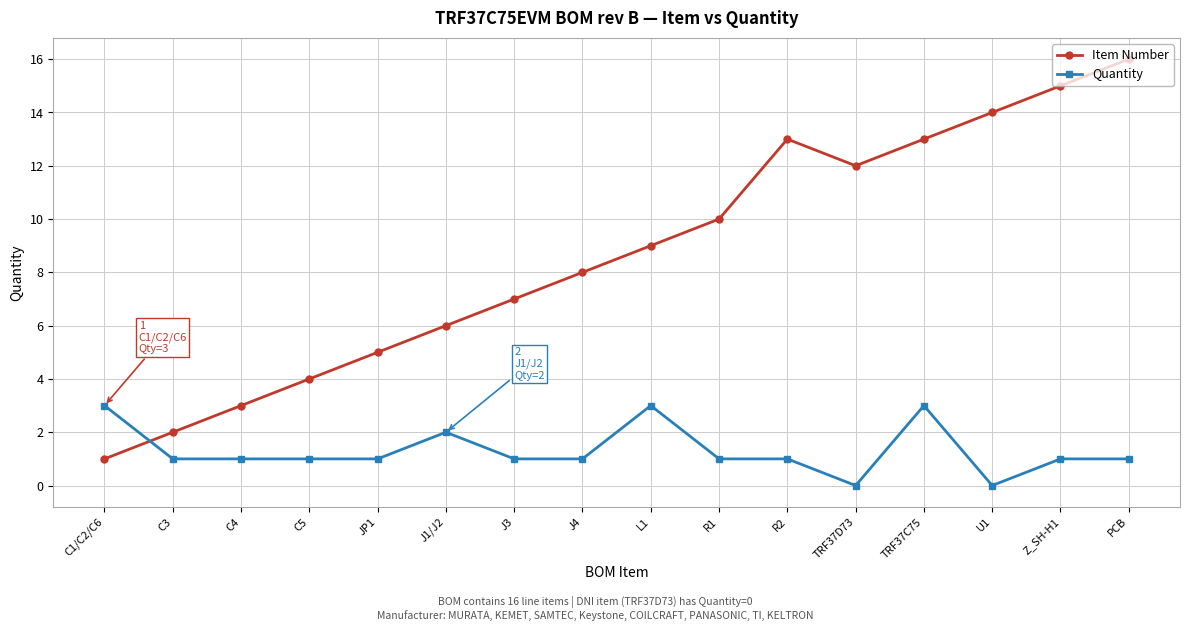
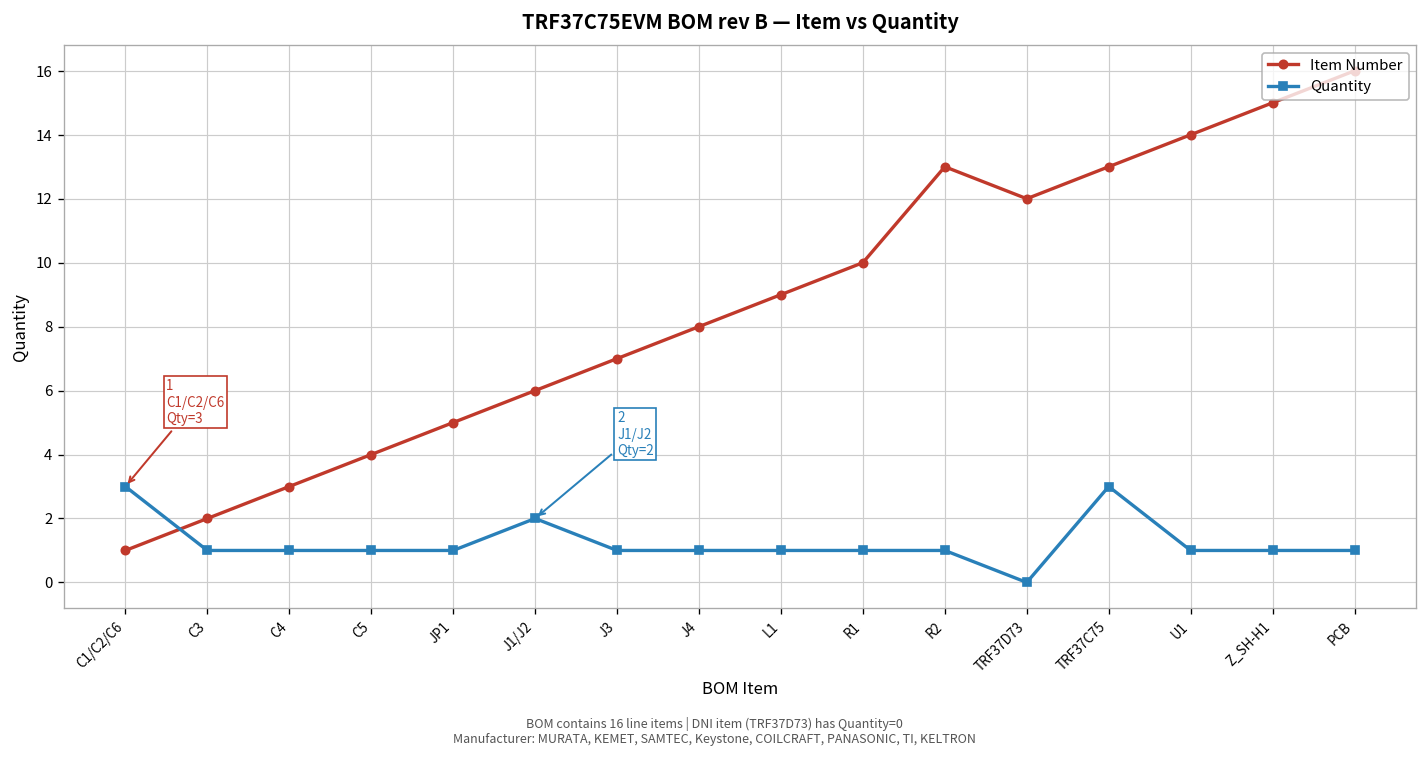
  {
    "Item Number": {
      "C1/C2/C6": 1,
      "C3": 2,
      "C4": 3,
      "C5": 4,
      "JP1": 5,
      "J1/J2": 6,
      "J3": 7,
      "J4": 8,
      "L1": 9,
      "R1": 10,
      "R2": 13,
      "TRF37D73": 12,
      "TRF37C75": 13,
      "U1": 14
    },
    "Quantity": {
      "C3": 1,
      "C4": 1,
      "C5": 1,
      "JP1": 1,
      "J3": 1,
      "J4": 1,
-     "L1": 3,
+     "L1": 1,
      "R1": 1,
      "R2": 1,
      "TRF37D73": 0,
      "TRF37C75": 3,
-     "U1": 0,
+     "U1": 1,
      "Z_SH-H1": 1,
      "PCB": 1
    }
  }
